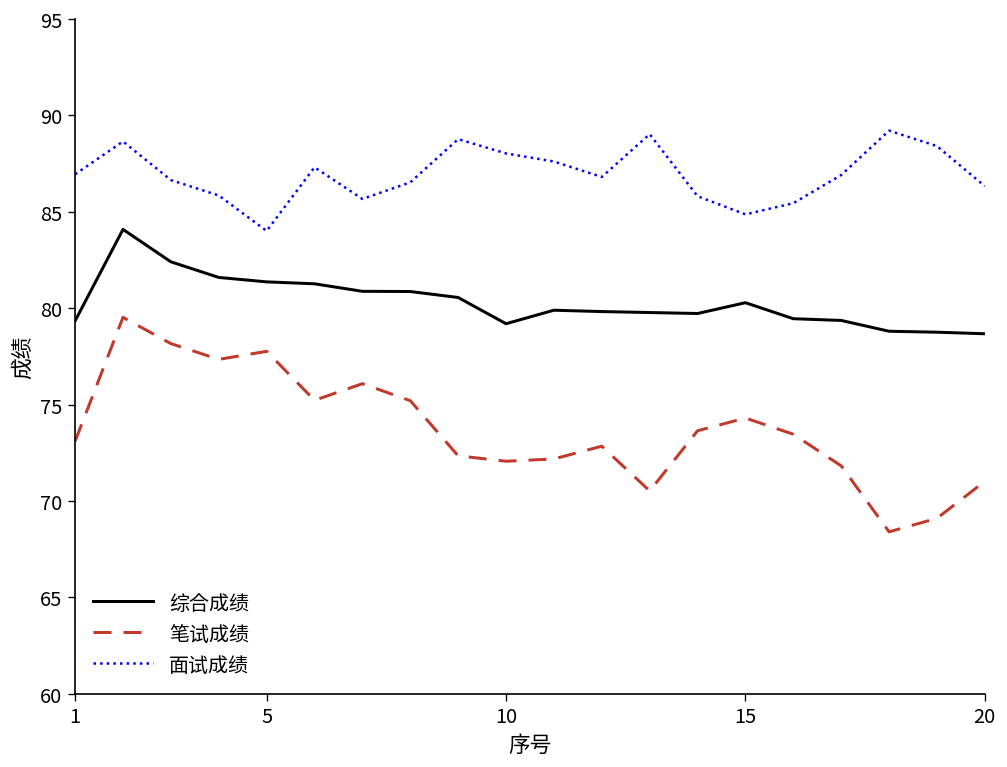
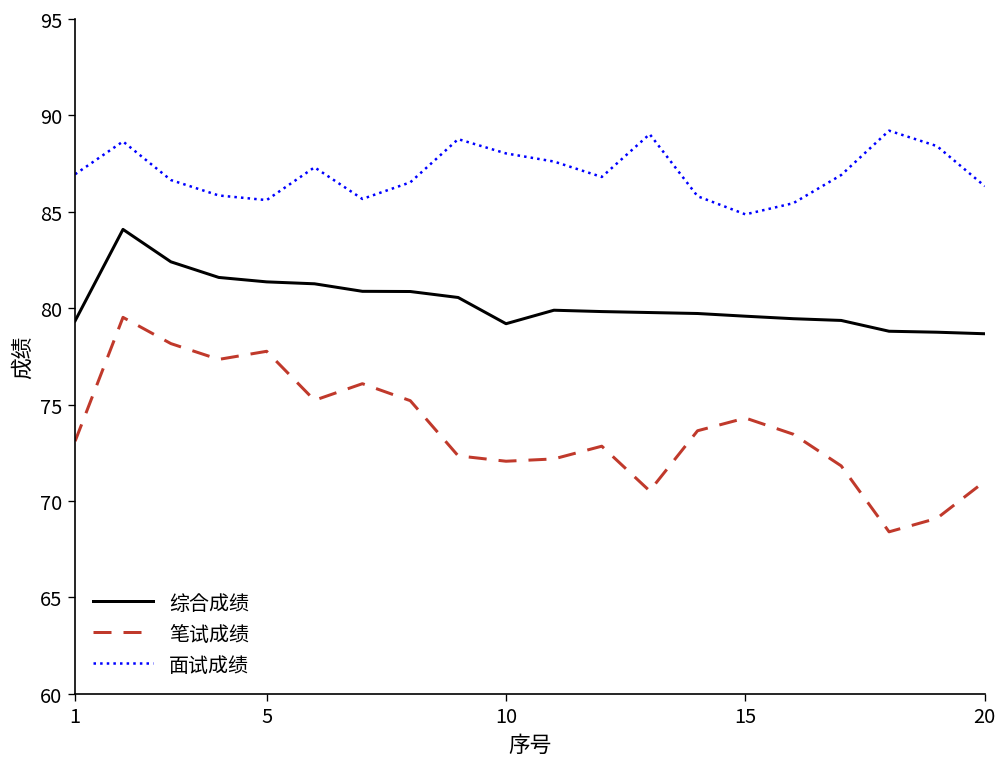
  {
    "综合成绩": {
      "1": 79.3,
      "5": 81.4,
      "10": 79.2,
-     "15": 80.3,
+     "15": 79.6,
      "20": 78.7
    },
    "笔试成绩": {
      "1": 73.1,
      "5": 77.8,
      "10": 72.1,
      "15": 74.3,
      "20": 71.0
    },
    "面试成绩": {
      "1": 86.9,
-     "5": 84.0,
+     "5": 85.6,
      "10": 88.0,
      "15": 84.9,
      "20": 86.3
    }
  }
